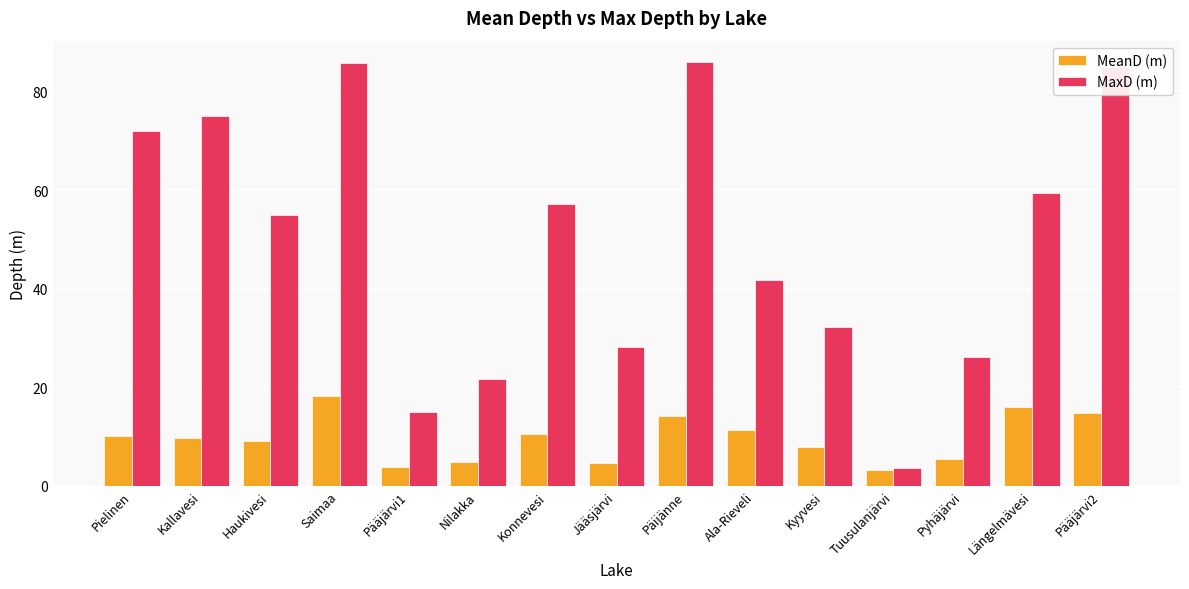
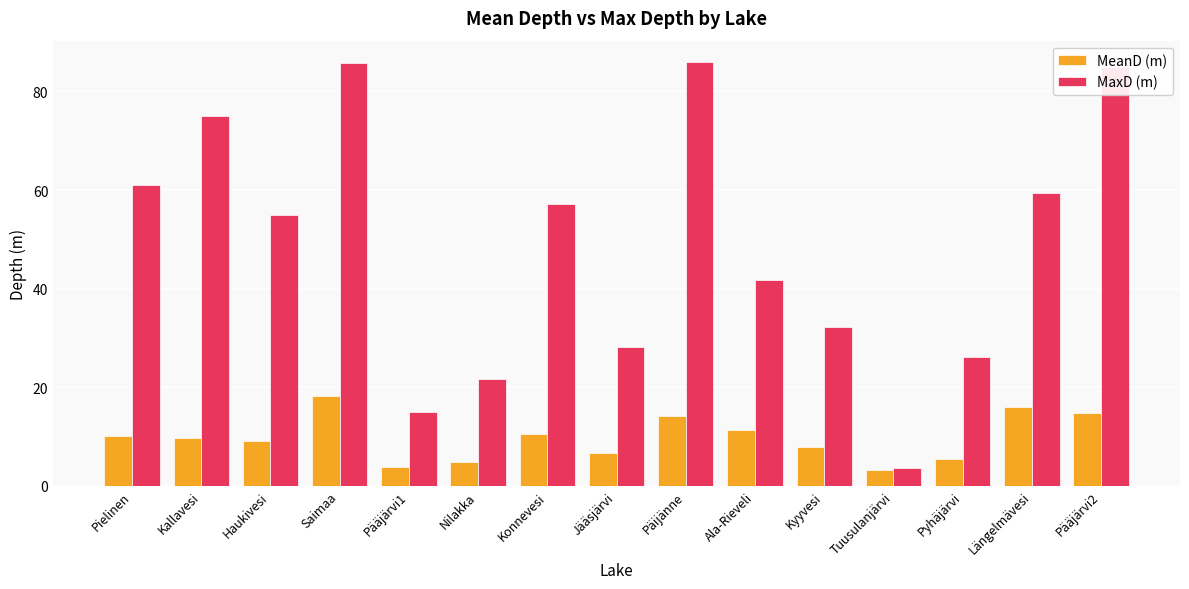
  {
    "MeanD (m)": {
      "Pielinen": 10,
      "Kallavesi": 10,
      "Haukivesi": 9,
      "Saimaa": 18,
      "Pääjärvi1": 4,
      "Nilakka": 5,
      "Konnevesi": 11,
-     "Jääsjärvi": 5,
+     "Jääsjärvi": 7,
      "Päijänne": 14,
      "Ala-Rieveli": 11,
      "Kyyvesi": 8,
      "Tuusulanjärvi": 3,
      "Pyhäjärvi": 6,
      "Längelmävesi": 16,
      "Pääjärvi2": 15
    },
    "MaxD (m)": {
-     "Pielinen": 72,
+     "Pielinen": 61,
      "Kallavesi": 75,
      "Haukivesi": 55,
      "Saimaa": 86,
      "Pääjärvi1": 15,
      "Nilakka": 22,
      "Konnevesi": 57,
      "Jääsjärvi": 28,
      "Päijänne": 86,
      "Ala-Rieveli": 42,
      "Kyyvesi": 32,
      "Tuusulanjärvi": 4,
      "Pyhäjärvi": 26,
      "Längelmävesi": 59
    }
  }
